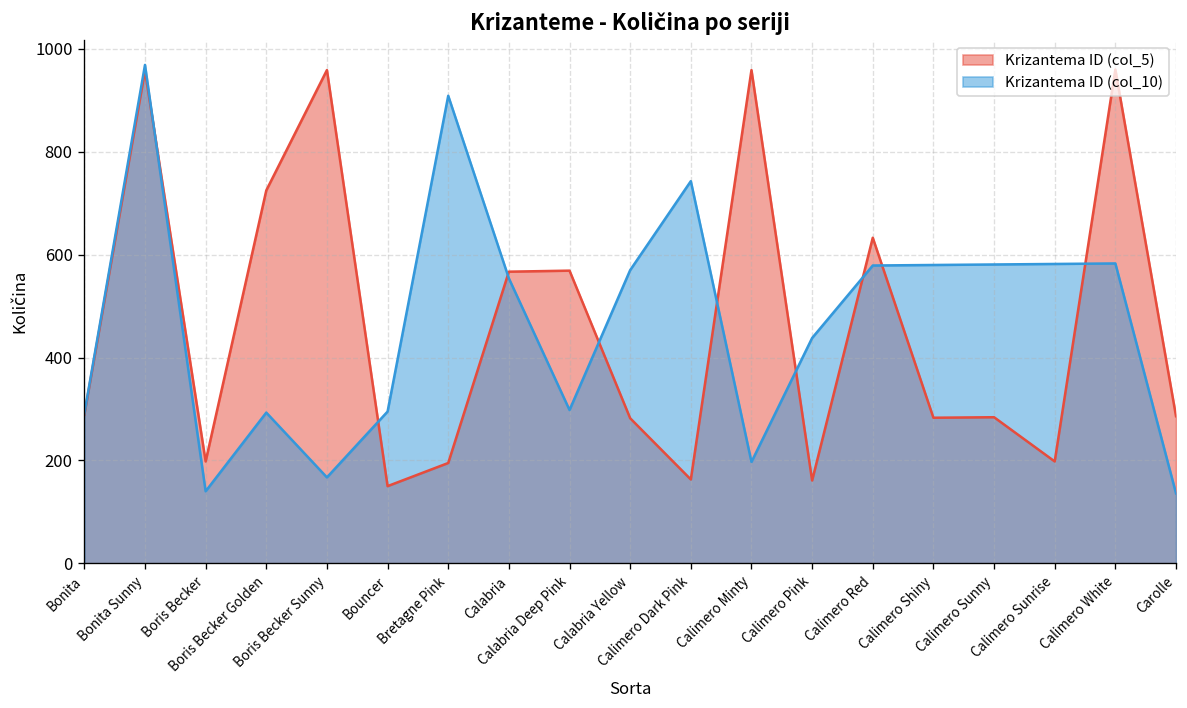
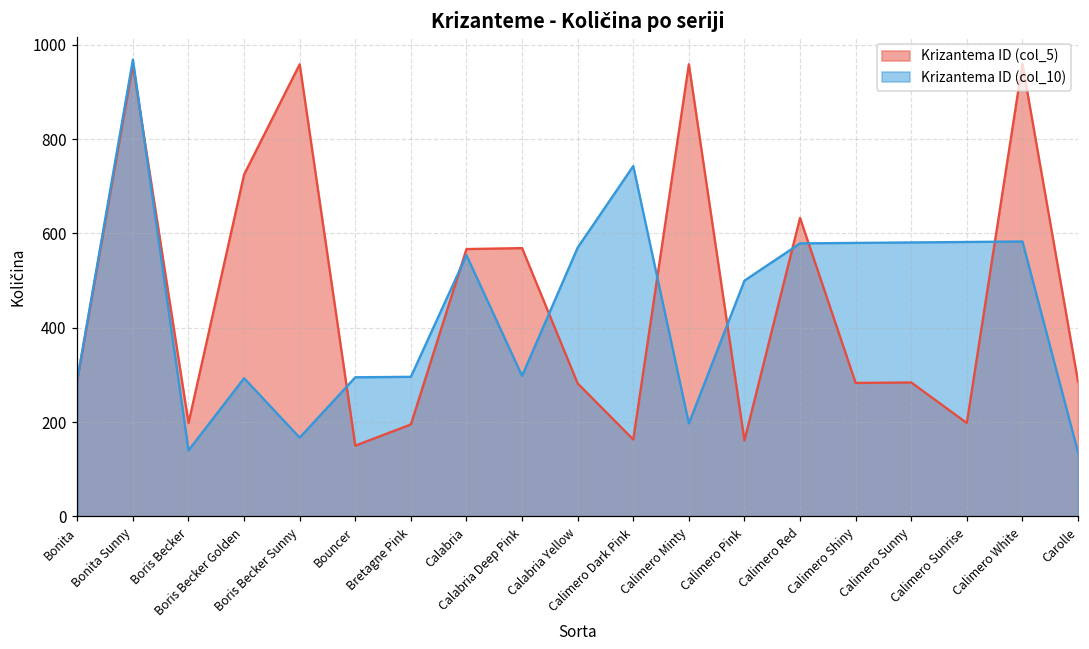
  {
    "Krizantema ID (col_5)": {
      "Bonita Sunny": 960,
      "Boris Becker": 200,
      "Boris Becker Golden": 730,
      "Boris Becker Sunny": 960,
      "Bouncer": 150,
      "Bretagne Pink": 200,
      "Calabria": 570,
      "Calabria Deep Pink": 570,
      "Calabria Yellow": 280,
      "Calimero Dark Pink": 160,
      "Calimero Minty": 960,
      "Calimero Pink": 160,
      "Calimero Red": 630,
      "Calimero Shiny": 280,
      "Calimero Sunny": 280,
      "Calimero Sunrise": 200,
      "Carolle": 290
    },
    "Krizantema ID (col_10)": {
      "Bonita Sunny": 970,
      "Boris Becker": 140,
      "Boris Becker Golden": 290,
      "Boris Becker Sunny": 170,
      "Bouncer": 300,
-     "Bretagne Pink": 910,
+     "Bretagne Pink": 300,
      "Calabria": 550,
      "Calabria Deep Pink": 300,
      "Calabria Yellow": 570,
      "Calimero Dark Pink": 740,
      "Calimero Minty": 200,
-     "Calimero Pink": 440,
+     "Calimero Pink": 500,
      "Calimero Red": 580,
      "Calimero Shiny": 580,
      "Calimero Sunny": 580,
      "Calimero Sunrise": 580,
      "Calimero White": 580,
      "Carolle": 140
    }
  }
